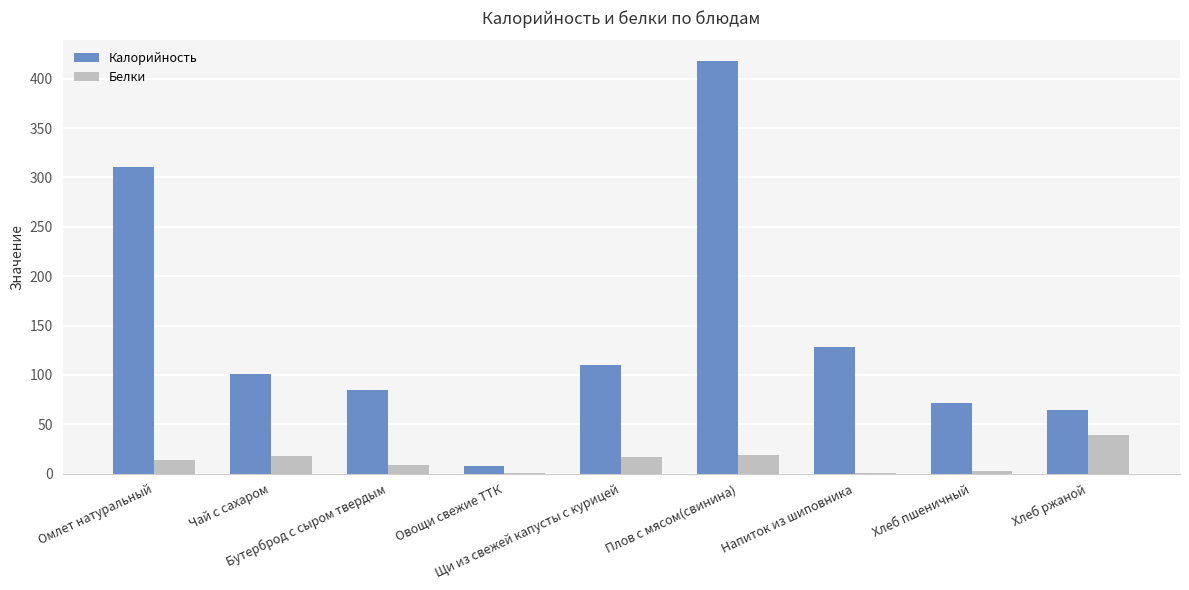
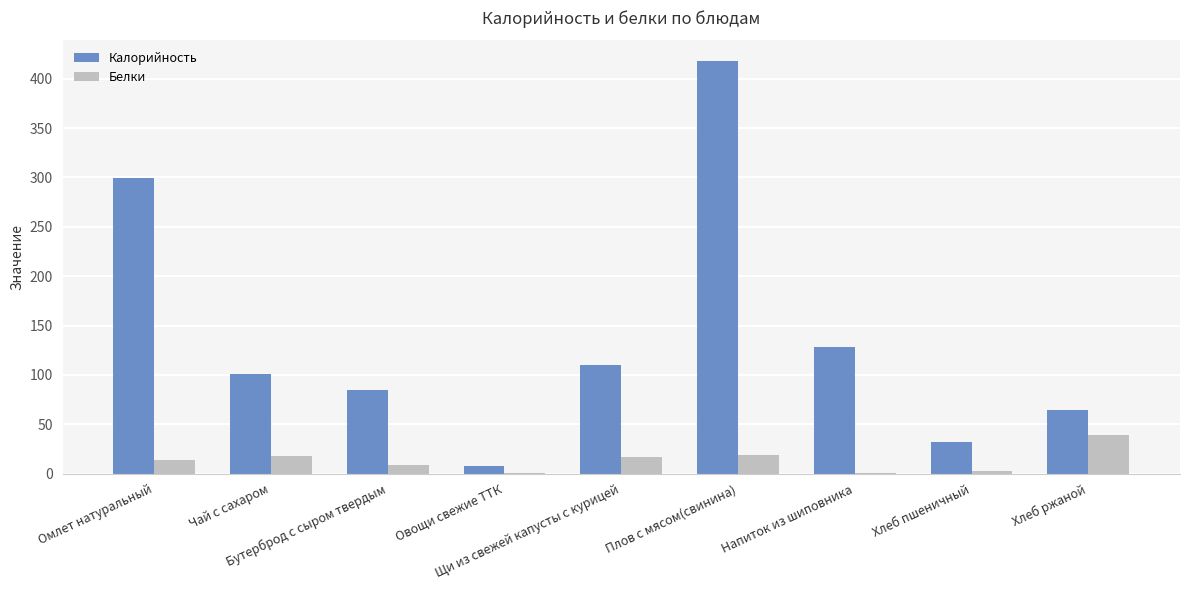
  {
    "Калорийность": {
-     "Омлет натуральный": 310,
+     "Омлет натуральный": 300,
      "Чай с сахаром": 100,
      "Бутерброд с сыром твердым": 80,
      "Овощи свежие ТТК": 10,
      "Щи из свежей капусты с курицей": 110,
      "Плов с мясом(свинина)": 420,
      "Напиток из шиповника": 130,
-     "Хлеб пшеничный": 70,
+     "Хлеб пшеничный": 30,
      "Хлеб ржаной": 60
    },
    "Белки": {
      "Омлет натуральный": 10,
      "Чай с сахаром": 20,
      "Бутерброд с сыром твердым": 10,
      "Щи из свежей капусты с курицей": 20,
      "Плов с мясом(свинина)": 20,
      "Хлеб ржаной": 40
    }
  }
